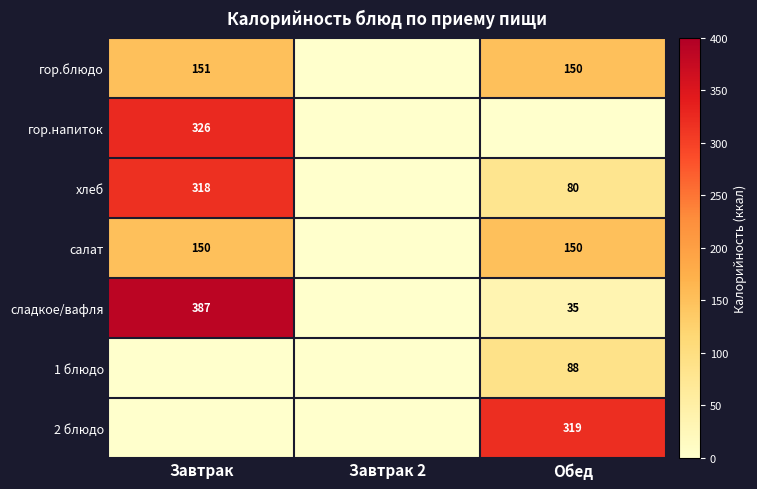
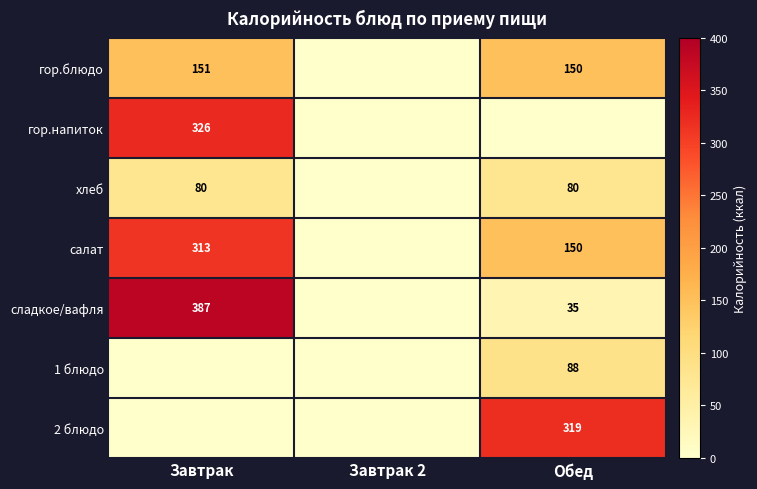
  {
    "гор.блюдо": {
      "Завтрак": 151,
      "Обед": 150
    },
    "гор.напиток": {
      "Завтрак": 326
    },
    "хлеб": {
-     "Завтрак": 318,
+     "Завтрак": 80,
      "Обед": 80
    },
    "салат": {
-     "Завтрак": 150,
+     "Завтрак": 313,
      "Обед": 150
    },
    "сладкое/вафля": {
      "Завтрак": 387,
      "Обед": 35
    },
    "1 блюдо": {
      "Обед": 88
    },
    "2 блюдо": {
      "Обед": 319
    }
  }
